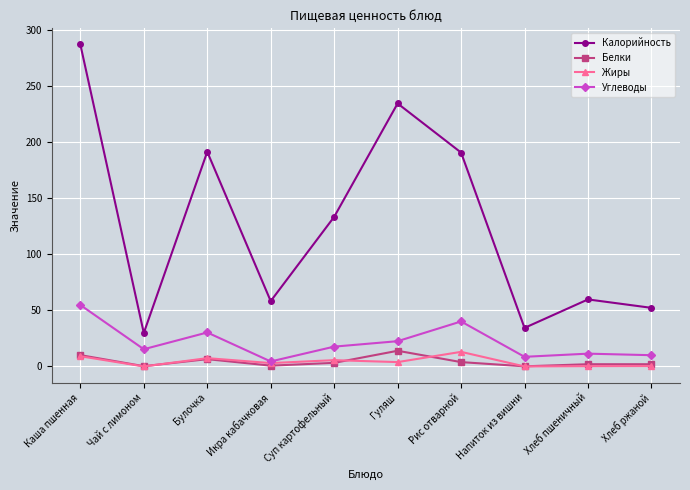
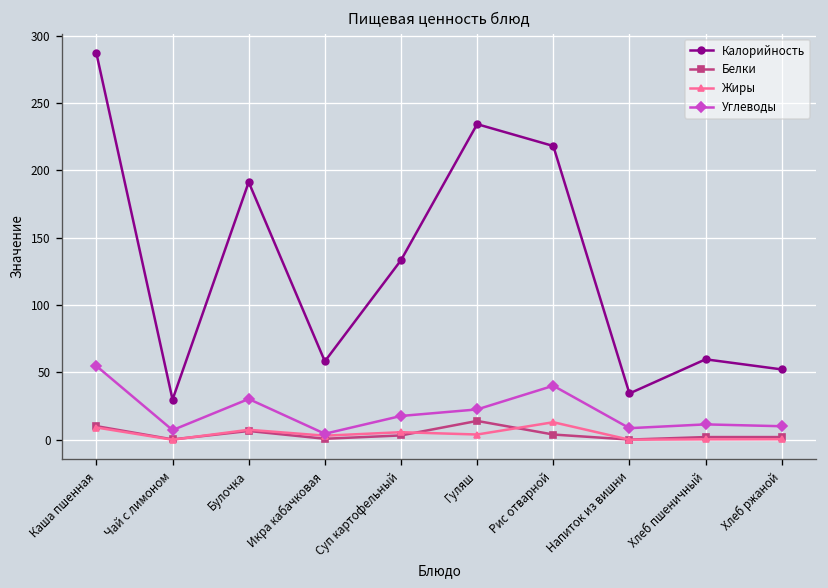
  {
    "Калорийность": {
      "Каша пшенная": 287,
      "Чай с лимоном": 30,
      "Булочка": 191,
      "Икра кабачковая": 58,
      "Суп картофельный": 133,
      "Гуляш": 234,
-     "Рис отварной": 191,
+     "Рис отварной": 218,
      "Напиток из вишни": 34,
      "Хлеб пшеничный": 60,
      "Хлеб ржаной": 52
    },
    "Белки": {
      "Суп картофельный": 3,
      "Гуляш": 14,
      "Рис отварной": 4
    },
    "Жиры": {
      "Суп картофельный": 6,
      "Гуляш": 4,
      "Рис отварной": 13
    },
    "Углеводы": {
      "Каша пшенная": 55,
-     "Чай с лимоном": 15,
+     "Чай с лимоном": 7,
      "Булочка": 30,
      "Суп картофельный": 18,
      "Гуляш": 23,
      "Рис отварной": 40,
      "Напиток из вишни": 9,
      "Хлеб пшеничный": 11,
      "Хлеб ржаной": 10
    }
  }
